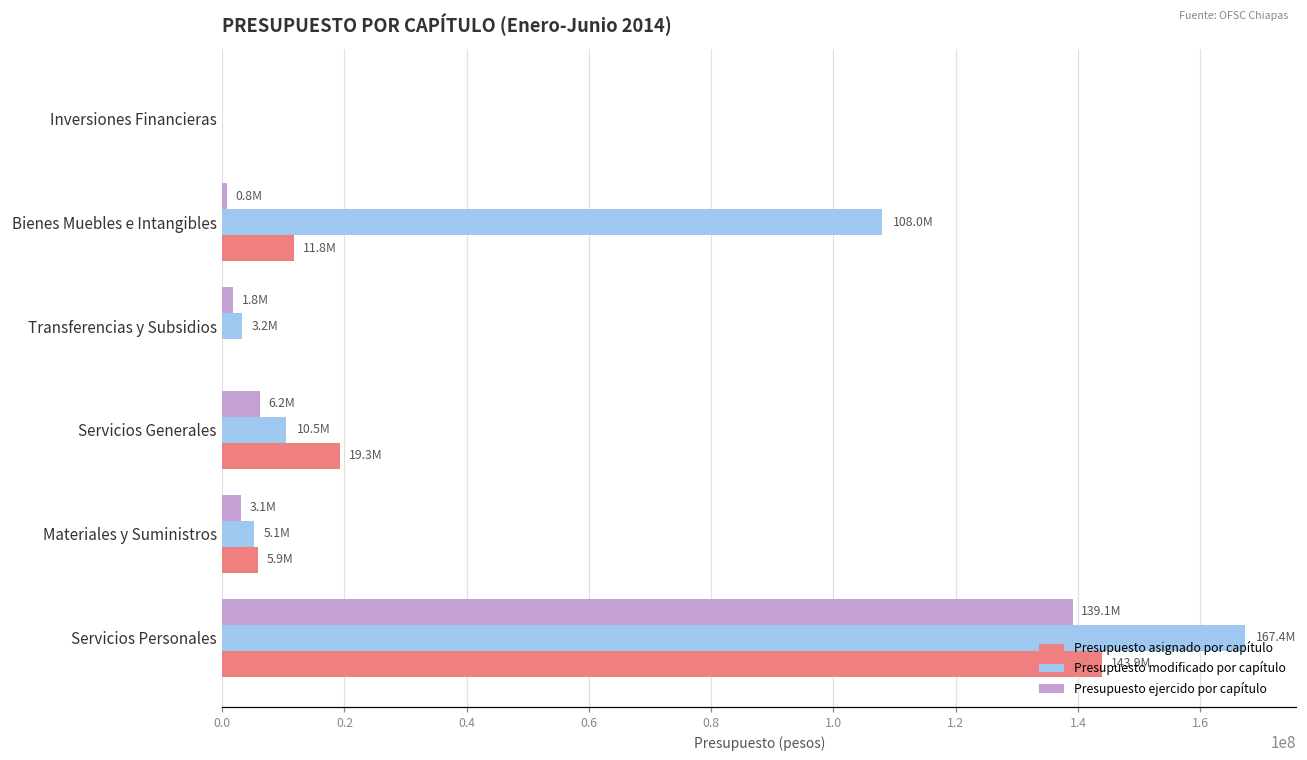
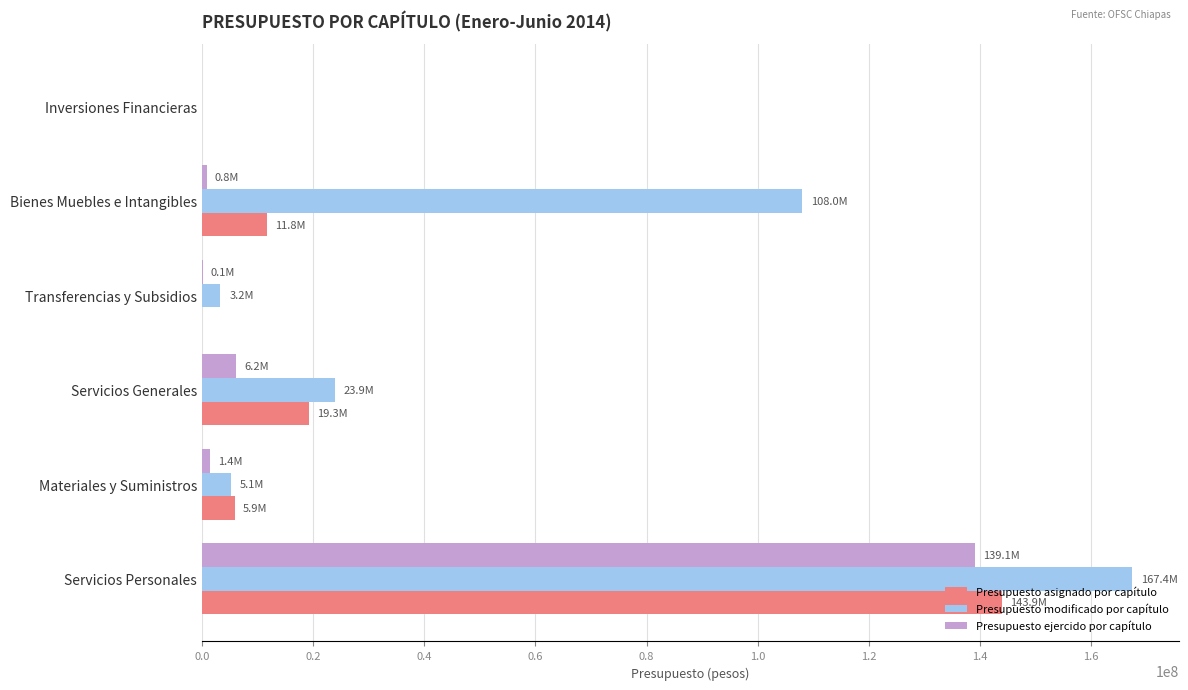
  {
    "Presupuesto asignado por capítulo": {
      "Bienes Muebles e Intangibles": "11.8M",
      "Servicios Generales": "19.3M",
      "Materiales y Suministros": "5.9M",
      "Servicios Personales": "143.9M"
    },
    "Presupuesto modificado por capítulo": {
      "Bienes Muebles e Intangibles": "108.0M",
      "Transferencias y Subsidios": "3.2M",
-     "Servicios Generales": "10.5M",
+     "Servicios Generales": "23.9M",
      "Materiales y Suministros": "5.1M",
      "Servicios Personales": "167.4M"
    },
    "Presupuesto ejercido por capítulo": {
      "Bienes Muebles e Intangibles": "0.8M",
-     "Transferencias y Subsidios": "1.8M",
+     "Transferencias y Subsidios": "0.1M",
      "Servicios Generales": "6.2M",
-     "Materiales y Suministros": "3.1M",
+     "Materiales y Suministros": "1.4M",
      "Servicios Personales": "139.1M"
    }
  }
